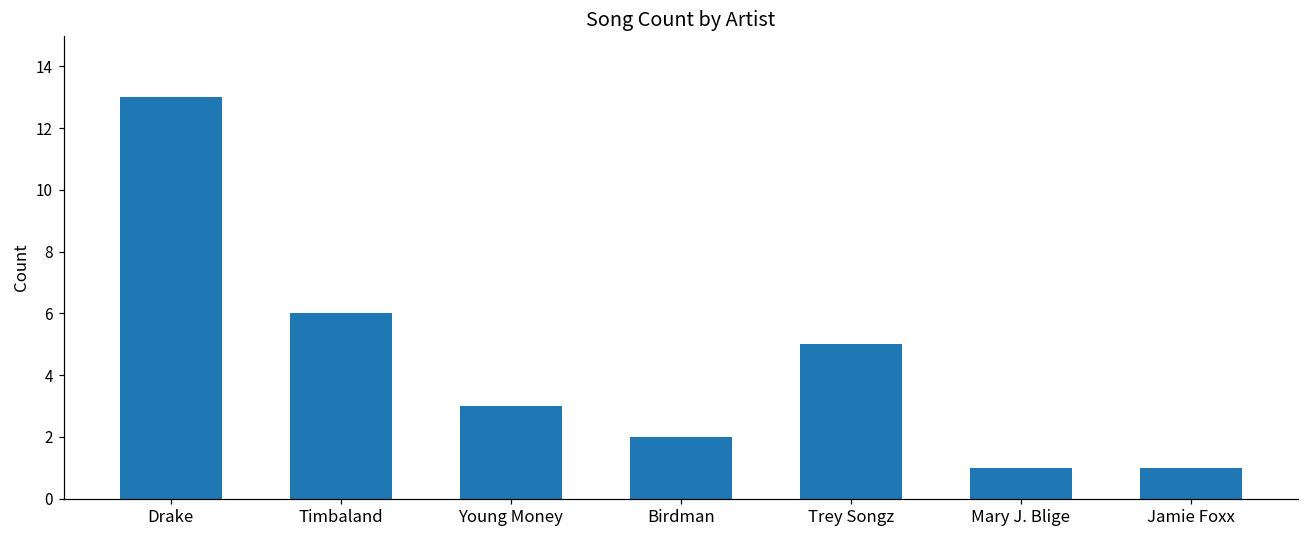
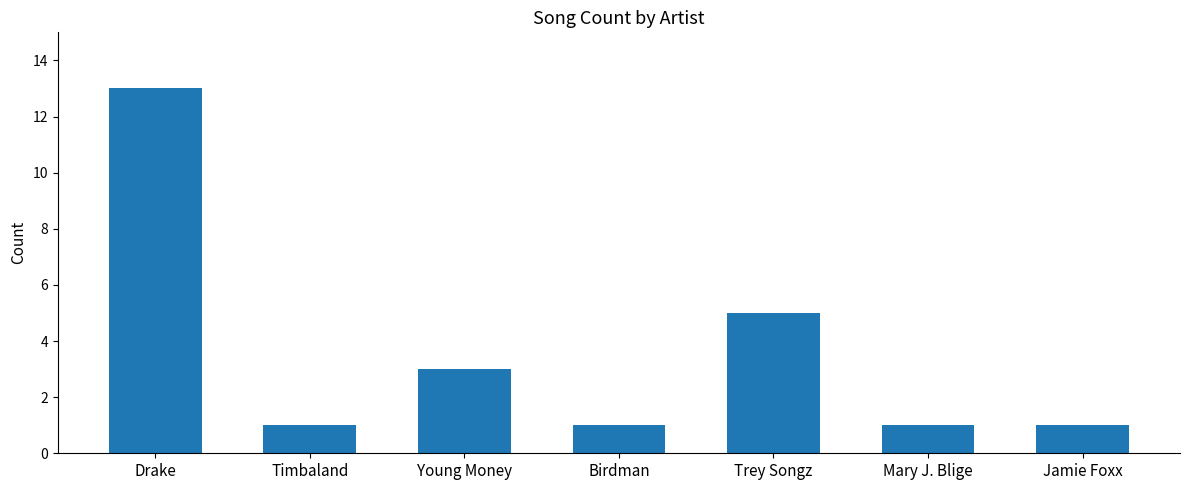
  {
    "Drake": 13,
-   "Timbaland": 6,
+   "Timbaland": 1,
    "Young Money": 3,
-   "Birdman": 2,
+   "Birdman": 1,
    "Trey Songz": 5,
    "Mary J. Blige": 1,
    "Jamie Foxx": 1
  }
